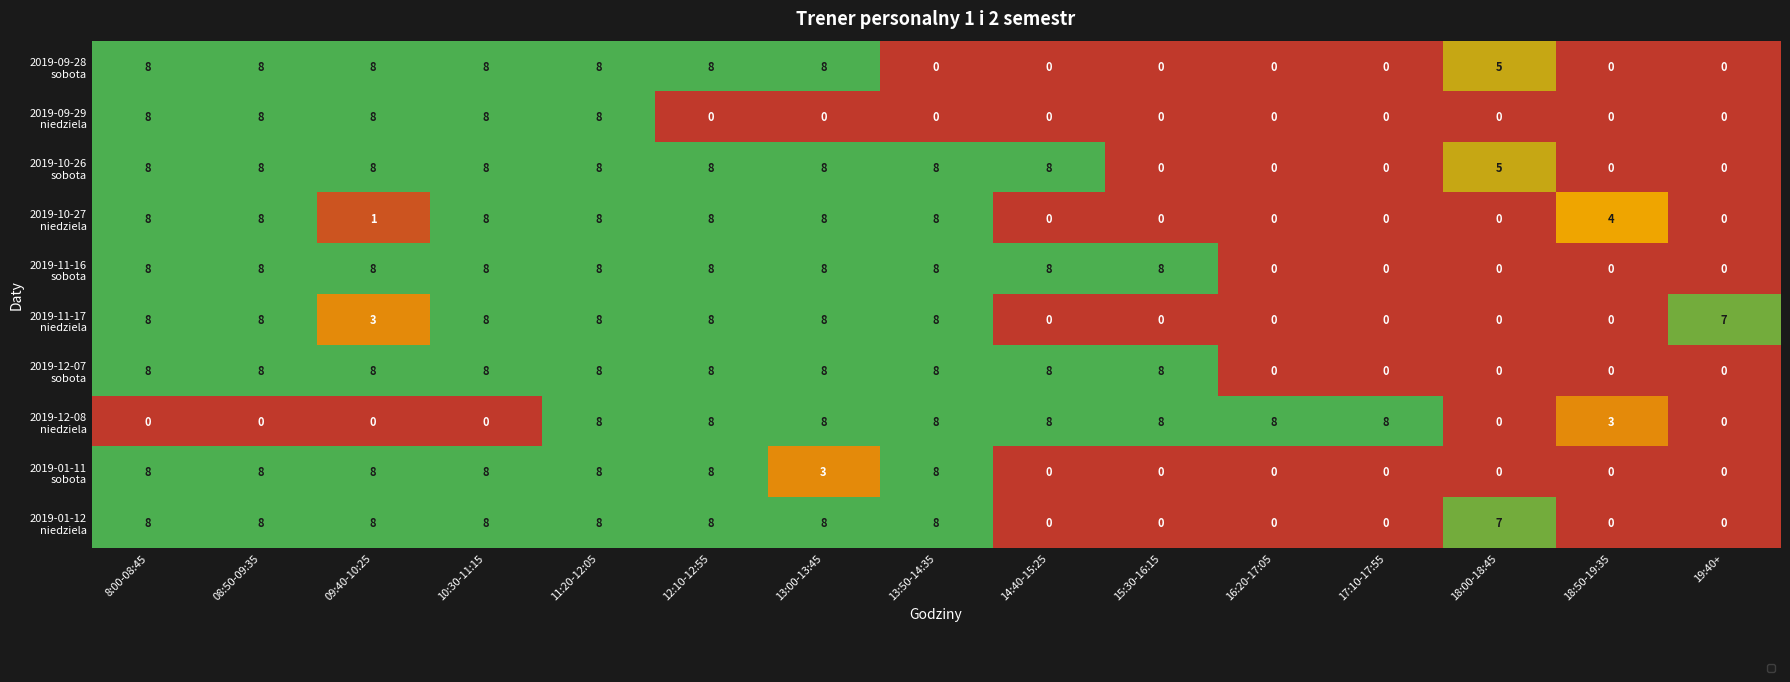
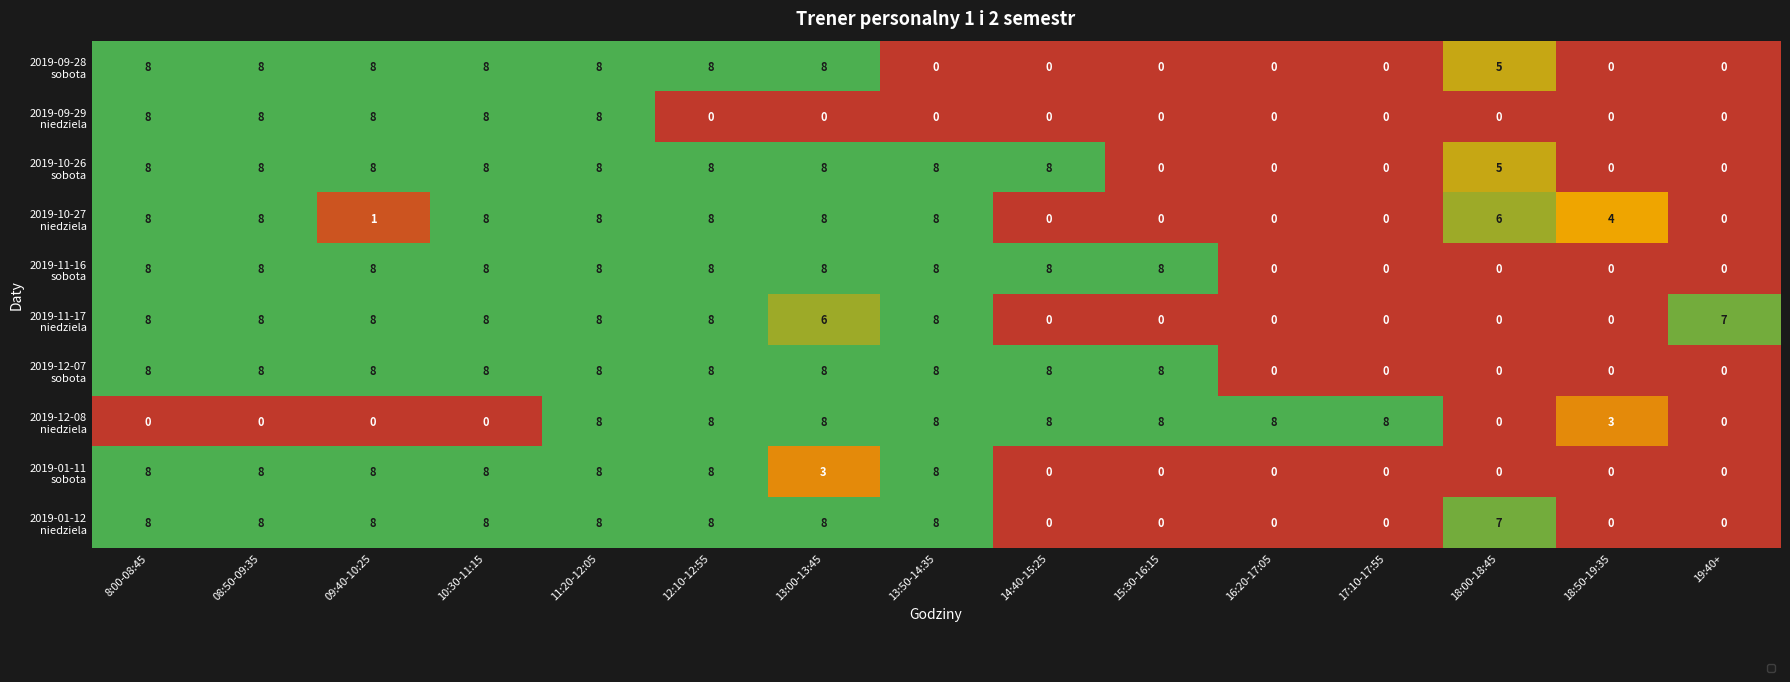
  {
    "2019-09-28 sobota": {
      "8:00-08:45": 8,
      "08:50-09:35": 8,
      "09:40-10:25": 8,
      "10:30-11:15": 8,
      "11:20-12:05": 8,
      "12:10-12:55": 8,
      "13:00-13:45": 8,
      "13:50-14:35": 0,
      "14:40-15:25": 0,
      "15:30-16:15": 0,
      "16:20-17:05": 0,
      "17:10-17:55": 0,
      "18:00-18:45": 5,
      "18:50-19:35": 0,
      "19:40+": 0
    },
    "2019-09-29 niedziela": {
      "8:00-08:45": 8,
      "08:50-09:35": 8,
      "09:40-10:25": 8,
      "10:30-11:15": 8,
      "11:20-12:05": 8,
      "12:10-12:55": 0,
      "13:00-13:45": 0,
      "13:50-14:35": 0,
      "14:40-15:25": 0,
      "15:30-16:15": 0,
      "16:20-17:05": 0,
      "17:10-17:55": 0,
      "18:00-18:45": 0,
      "18:50-19:35": 0,
      "19:40+": 0
    },
    "2019-10-26 sobota": {
      "8:00-08:45": 8,
      "08:50-09:35": 8,
      "09:40-10:25": 8,
      "10:30-11:15": 8,
      "11:20-12:05": 8,
      "12:10-12:55": 8,
      "13:00-13:45": 8,
      "13:50-14:35": 8,
      "14:40-15:25": 8,
      "15:30-16:15": 0,
      "16:20-17:05": 0,
      "17:10-17:55": 0,
      "18:00-18:45": 5,
      "18:50-19:35": 0,
      "19:40+": 0
    },
    "2019-10-27 niedziela": {
      "8:00-08:45": 8,
      "08:50-09:35": 8,
      "09:40-10:25": 1,
      "10:30-11:15": 8,
      "11:20-12:05": 8,
      "12:10-12:55": 8,
      "13:00-13:45": 8,
      "13:50-14:35": 8,
      "14:40-15:25": 0,
      "15:30-16:15": 0,
      "16:20-17:05": 0,
      "17:10-17:55": 0,
-     "18:00-18:45": 0,
+     "18:00-18:45": 6,
      "18:50-19:35": 4,
      "19:40+": 0
    },
    "2019-11-16 sobota": {
      "8:00-08:45": 8,
      "08:50-09:35": 8,
      "09:40-10:25": 8,
      "10:30-11:15": 8,
      "11:20-12:05": 8,
      "12:10-12:55": 8,
      "13:00-13:45": 8,
      "13:50-14:35": 8,
      "14:40-15:25": 8,
      "15:30-16:15": 8,
      "16:20-17:05": 0,
      "17:10-17:55": 0,
      "18:00-18:45": 0,
      "18:50-19:35": 0,
      "19:40+": 0
    },
    "2019-11-17 niedziela": {
      "8:00-08:45": 8,
      "08:50-09:35": 8,
-     "09:40-10:25": 3,
+     "09:40-10:25": 8,
      "10:30-11:15": 8,
      "11:20-12:05": 8,
      "12:10-12:55": 8,
-     "13:00-13:45": 8,
+     "13:00-13:45": 6,
      "13:50-14:35": 8,
      "14:40-15:25": 0,
      "15:30-16:15": 0,
      "16:20-17:05": 0,
      "17:10-17:55": 0,
      "18:00-18:45": 0,
      "18:50-19:35": 0,
      "19:40+": 7
    },
    "2019-12-07 sobota": {
      "8:00-08:45": 8,
      "08:50-09:35": 8,
      "09:40-10:25": 8,
      "10:30-11:15": 8,
      "11:20-12:05": 8,
      "12:10-12:55": 8,
      "13:00-13:45": 8,
      "13:50-14:35": 8,
      "14:40-15:25": 8,
      "15:30-16:15": 8,
      "16:20-17:05": 0,
      "17:10-17:55": 0,
      "18:00-18:45": 0,
      "18:50-19:35": 0,
      "19:40+": 0
    },
    "2019-12-08 niedziela": {
      "8:00-08:45": 0,
      "08:50-09:35": 0,
      "09:40-10:25": 0,
      "10:30-11:15": 0,
      "11:20-12:05": 8,
      "12:10-12:55": 8,
      "13:00-13:45": 8,
      "13:50-14:35": 8,
      "14:40-15:25": 8,
      "15:30-16:15": 8,
      "16:20-17:05": 8,
      "17:10-17:55": 8,
      "18:00-18:45": 0,
      "18:50-19:35": 3,
      "19:40+": 0
    },
    "2019-01-11 sobota": {
      "8:00-08:45": 8,
      "08:50-09:35": 8,
      "09:40-10:25": 8,
      "10:30-11:15": 8,
      "11:20-12:05": 8,
      "12:10-12:55": 8,
      "13:00-13:45": 3,
      "13:50-14:35": 8,
      "14:40-15:25": 0,
      "15:30-16:15": 0,
      "16:20-17:05": 0,
      "17:10-17:55": 0,
      "18:00-18:45": 0,
      "18:50-19:35": 0,
      "19:40+": 0
    },
    "2019-01-12 niedziela": {
      "8:00-08:45": 8,
      "08:50-09:35": 8,
      "09:40-10:25": 8,
      "10:30-11:15": 8,
      "11:20-12:05": 8,
      "12:10-12:55": 8,
      "13:00-13:45": 8,
      "13:50-14:35": 8,
      "14:40-15:25": 0,
      "15:30-16:15": 0,
      "16:20-17:05": 0,
      "17:10-17:55": 0,
      "18:00-18:45": 7,
      "18:50-19:35": 0,
      "19:40+": 0
    }
  }
